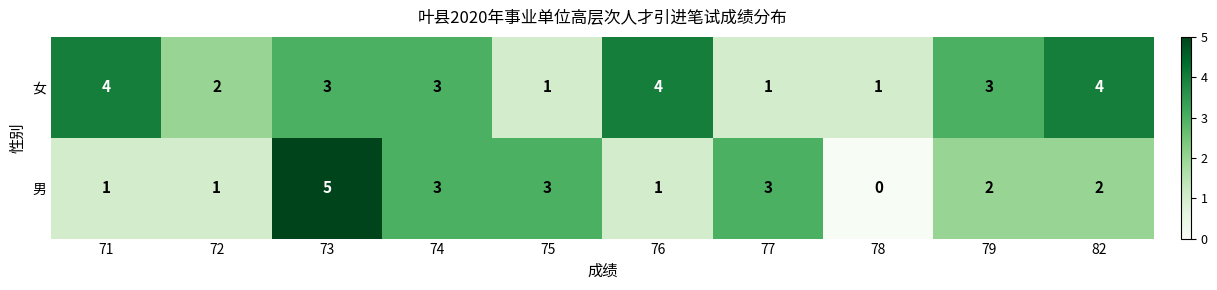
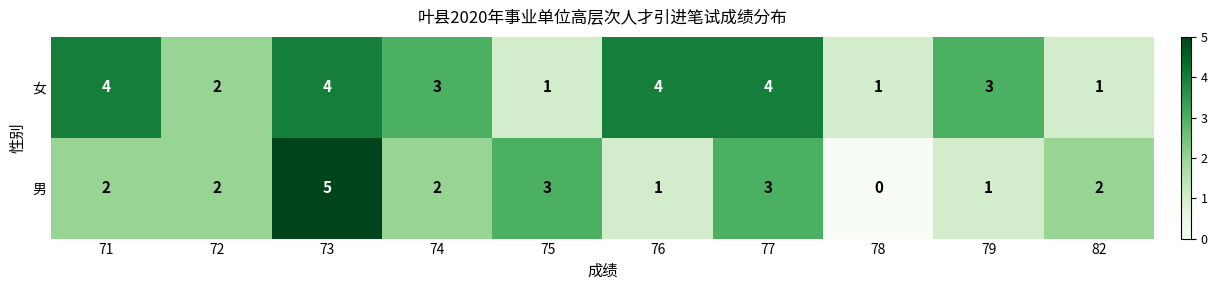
  {
    "女": {
      "71": 4,
      "72": 2,
-     "73": 3,
+     "73": 4,
      "74": 3,
      "75": 1,
      "76": 4,
-     "77": 1,
+     "77": 4,
      "78": 1,
      "79": 3,
-     "82": 4
+     "82": 1
    },
    "男": {
-     "71": 1,
-     "72": 1,
+     "71": 2,
+     "72": 2,
      "73": 5,
-     "74": 3,
+     "74": 2,
      "75": 3,
      "76": 1,
      "77": 3,
      "78": 0,
-     "79": 2,
+     "79": 1,
      "82": 2
    }
  }
